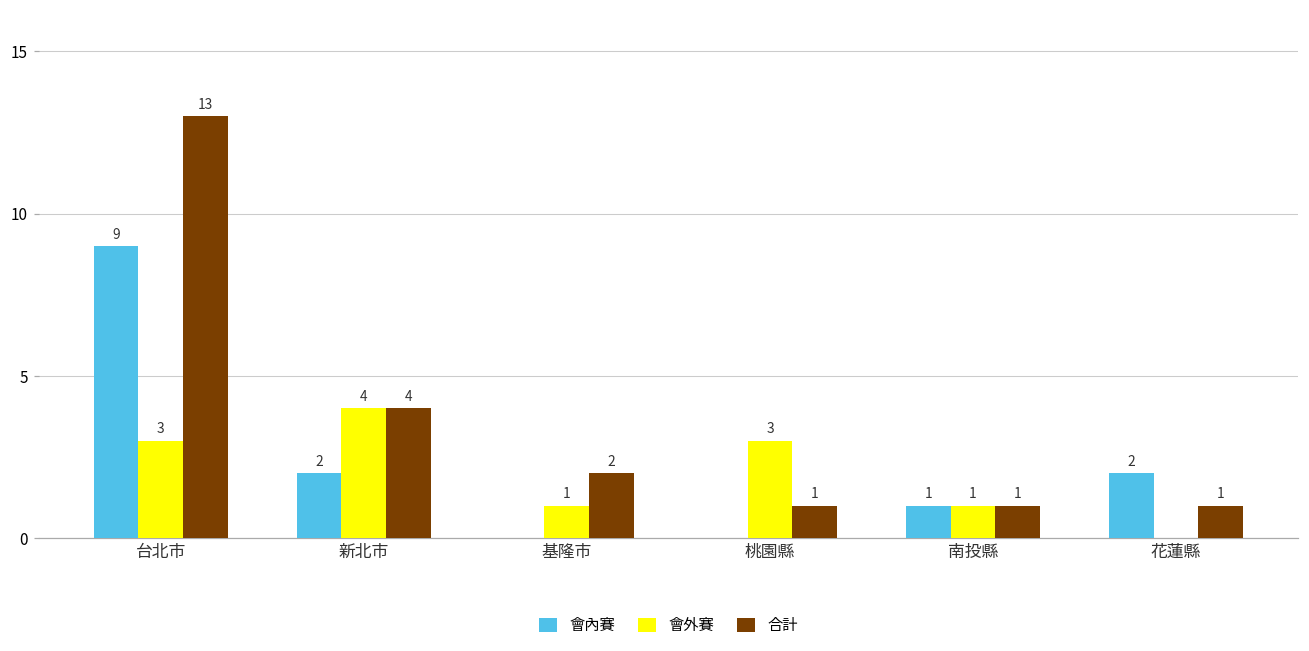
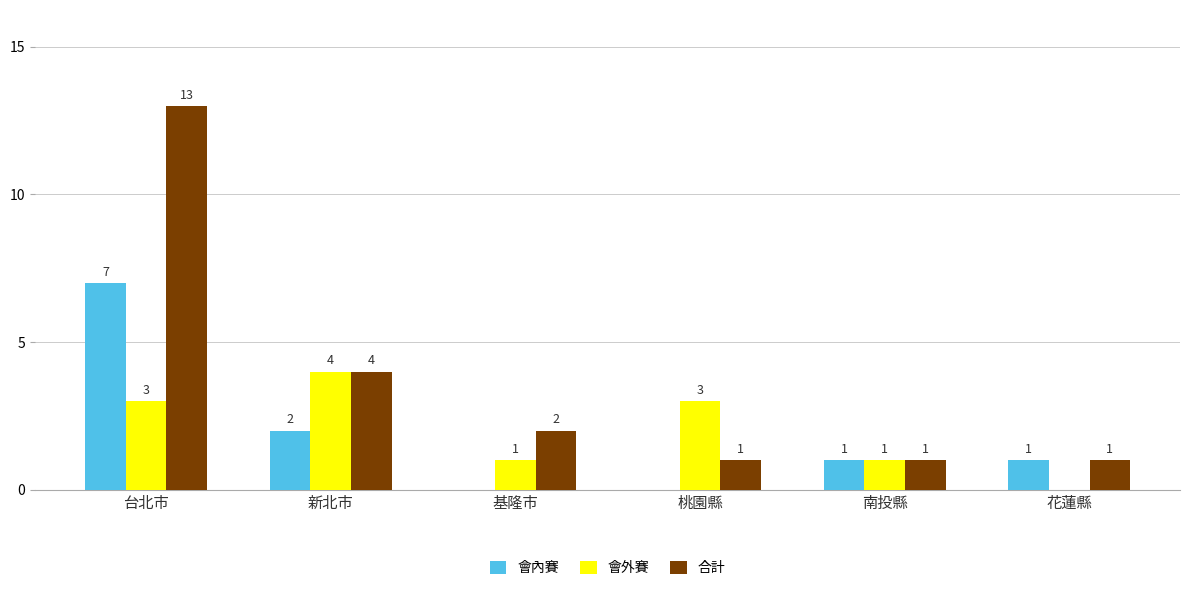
  {
    "會內賽": {
-     "台北市": 9,
+     "台北市": 7,
      "新北市": 2,
      "南投縣": 1,
-     "花蓮縣": 2
+     "花蓮縣": 1
    },
    "會外賽": {
      "台北市": 3,
      "新北市": 4,
      "基隆市": 1,
      "桃園縣": 3,
      "南投縣": 1
    },
    "合計": {
      "台北市": 13,
      "新北市": 4,
      "基隆市": 2,
      "桃園縣": 1,
      "南投縣": 1,
      "花蓮縣": 1
    }
  }
